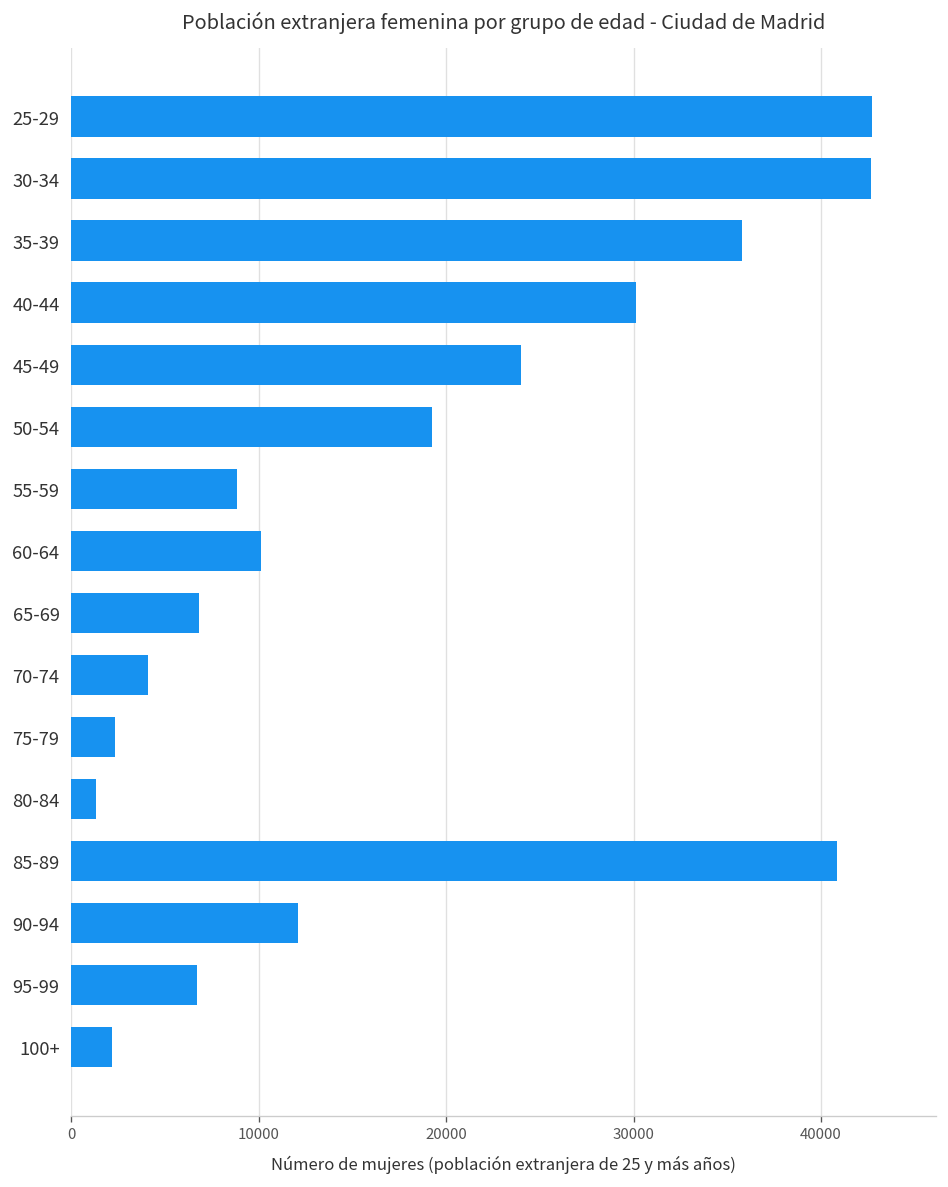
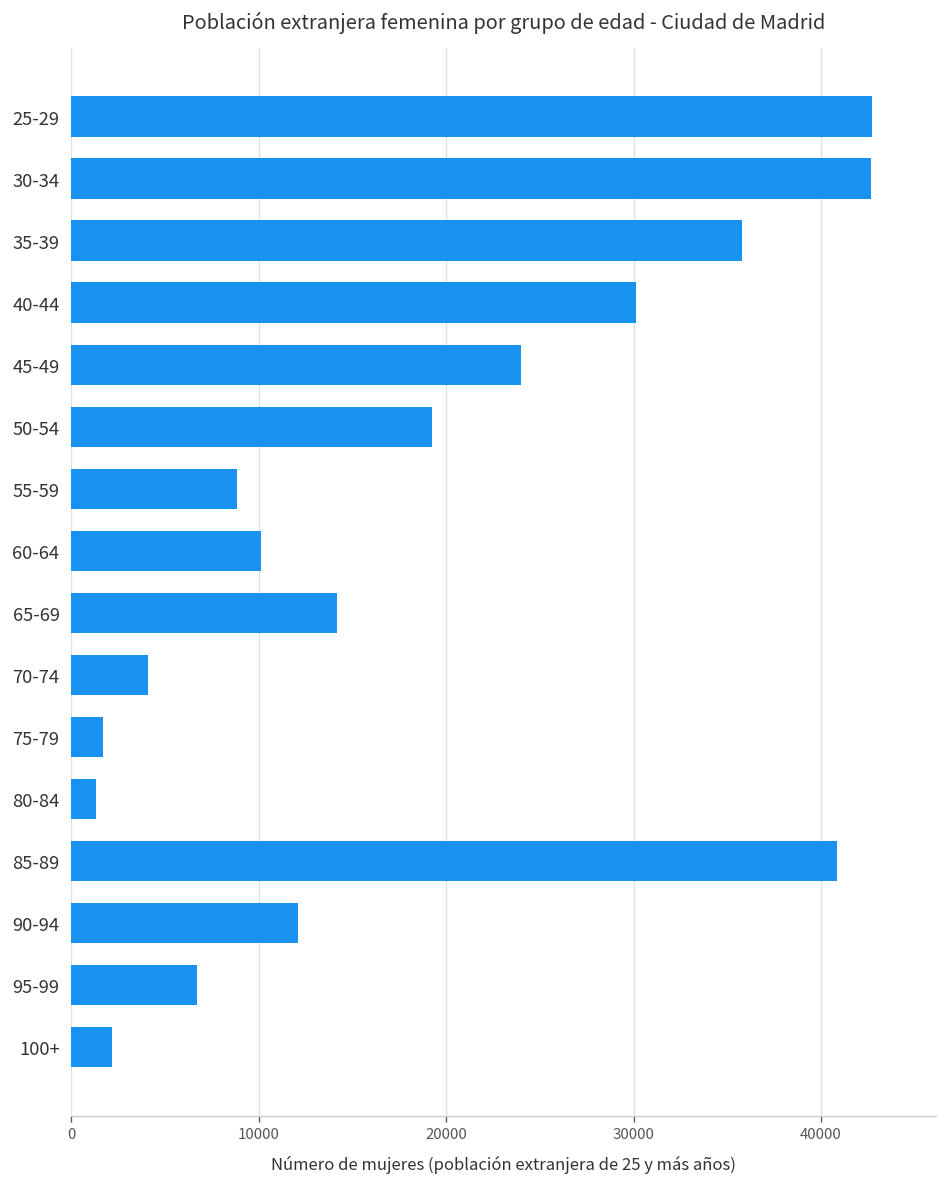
  {
    "25-29": 42700,
    "30-34": 42700,
    "35-39": 35800,
    "40-44": 30100,
    "45-49": 24000,
    "50-54": 19300,
    "55-59": 8800,
    "60-64": 10100,
-   "65-69": 6800,
+   "65-69": 14200,
    "70-74": 4100,
-   "75-79": 2300,
+   "75-79": 1700,
    "80-84": 1300,
    "85-89": 40800,
    "90-94": 12100,
    "95-99": 6700,
    "100+": 2200
  }
